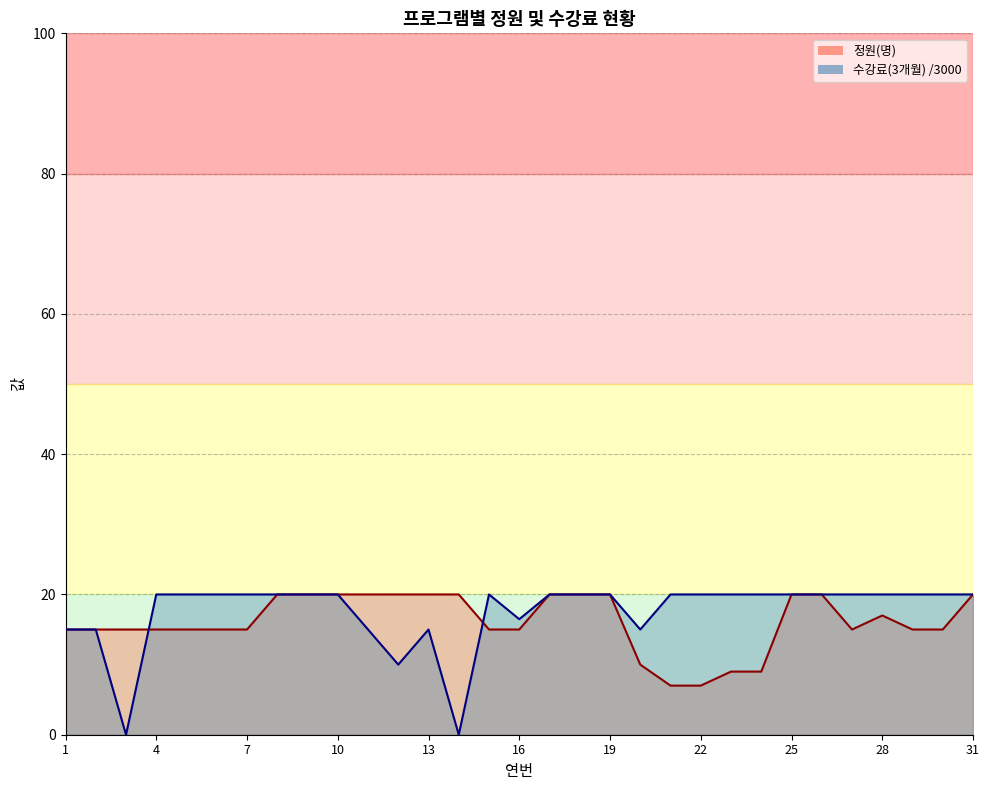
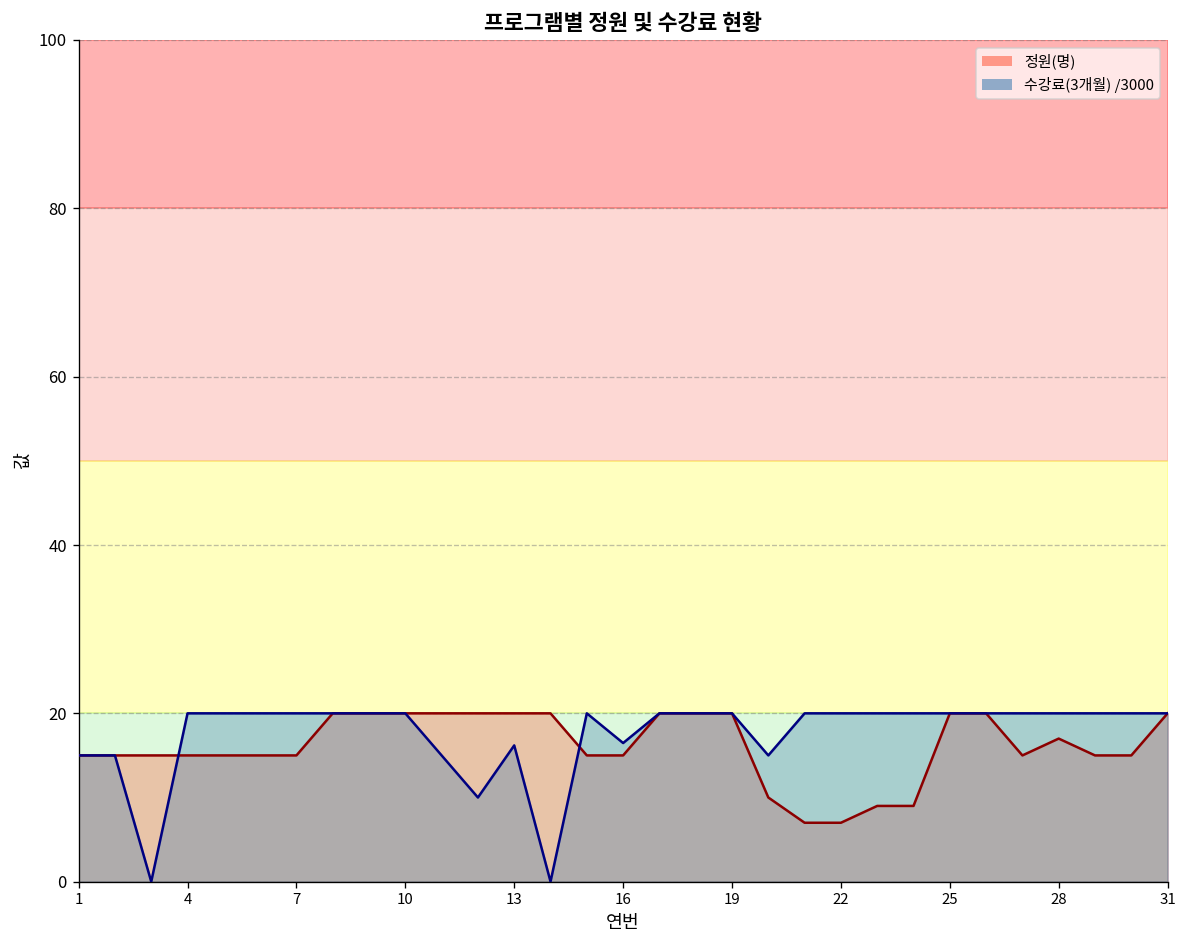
  {
    "정원(명)": {
      "4": 15,
      "7": 15,
      "13": 20,
      "16": 15,
      "22": 7,
      "28": 17
    },
    "수강료(3개월) /3000": {
      "4": 20,
      "7": 20,
-     "13": 15,
+     "13": 16,
      "16": 16,
      "22": 20,
      "28": 20
    }
  }
